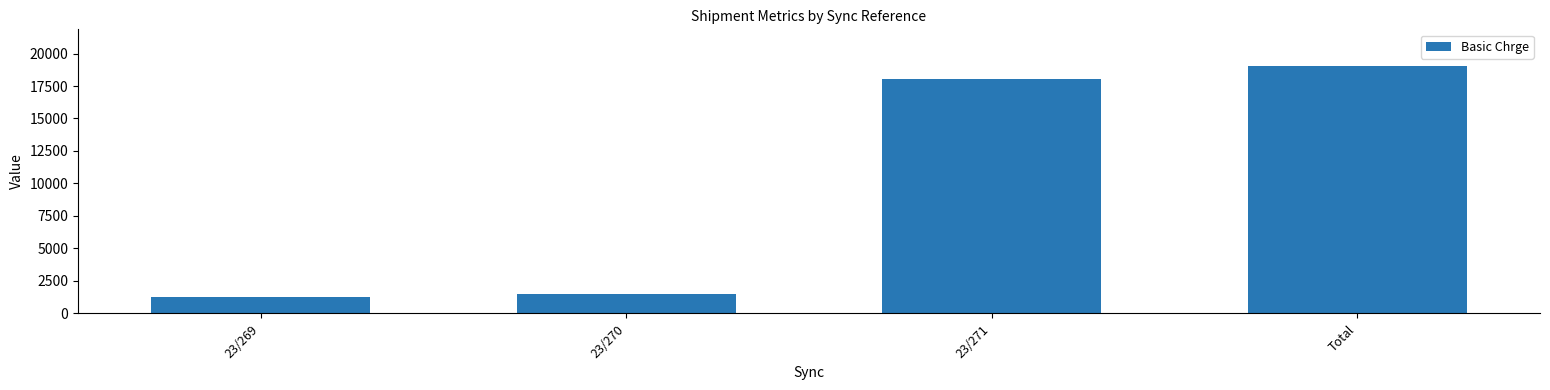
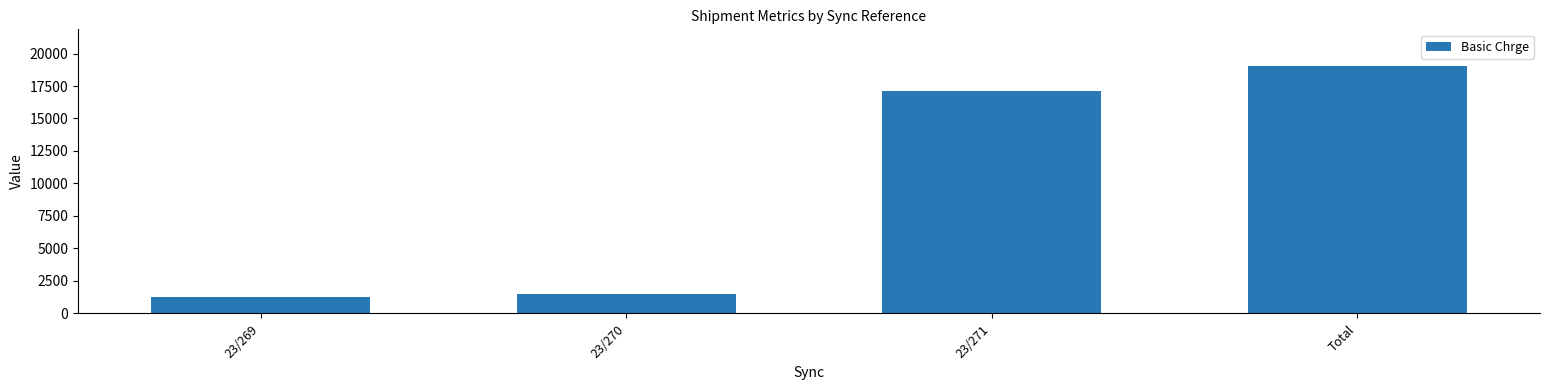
  {
    "23/269": 1300,
    "23/270": 1500,
-   "23/271": 18000,
+   "23/271": 17100,
    "Total": 19000
  }
